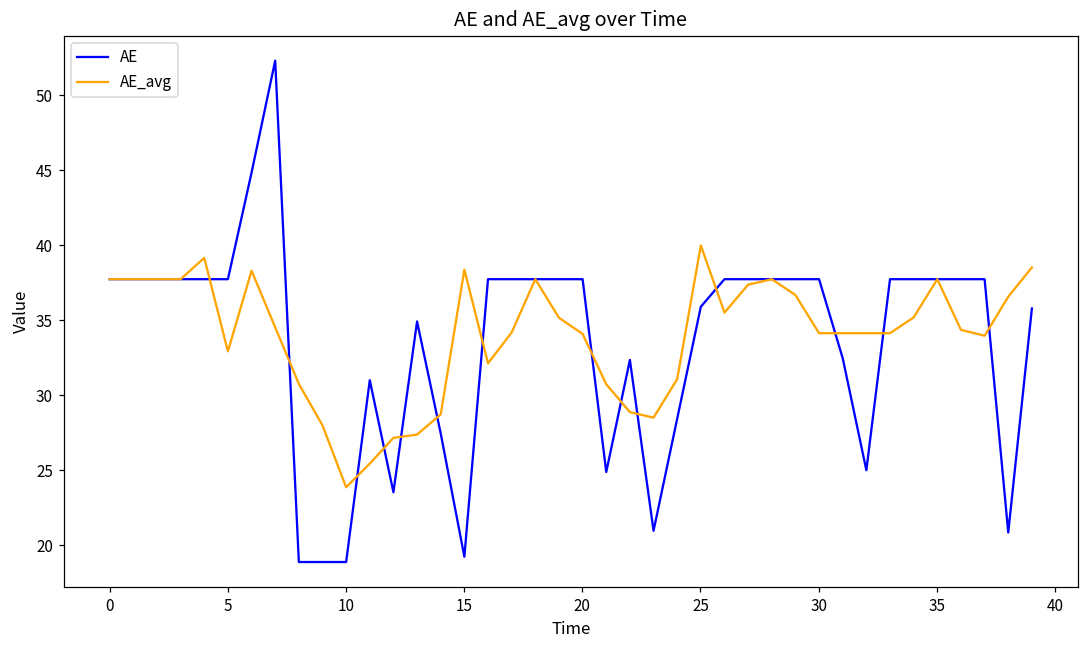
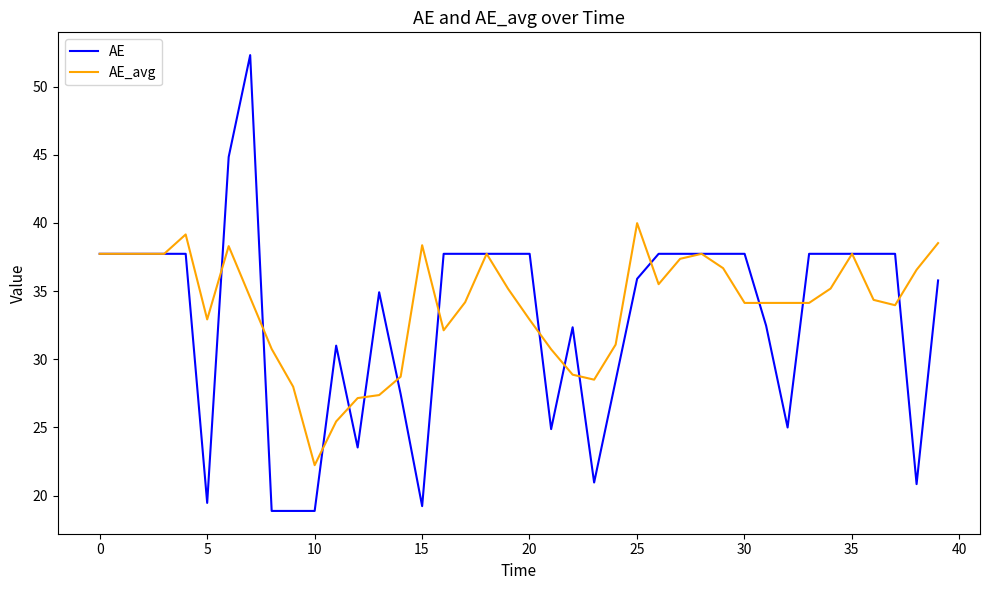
  {
    "AE": {
-     "5": 37.7,
+     "5": 19.5,
      "10": 18.9,
      "15": 19.2,
      "20": 37.7,
      "25": 35.9
    },
    "AE_avg": {
      "5": 32.9,
-     "10": 23.9,
+     "10": 22.2,
      "15": 38.4,
-     "20": 34.1,
+     "20": 32.9,
      "25": 40.0
    }
  }
